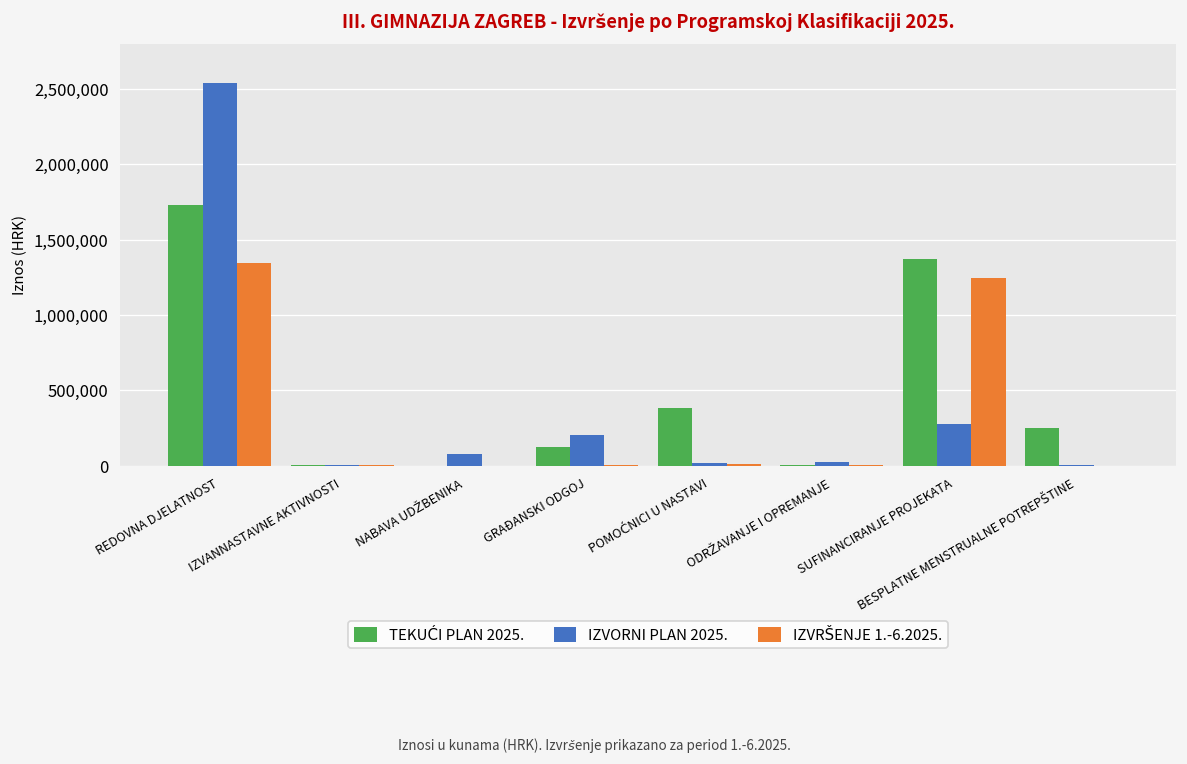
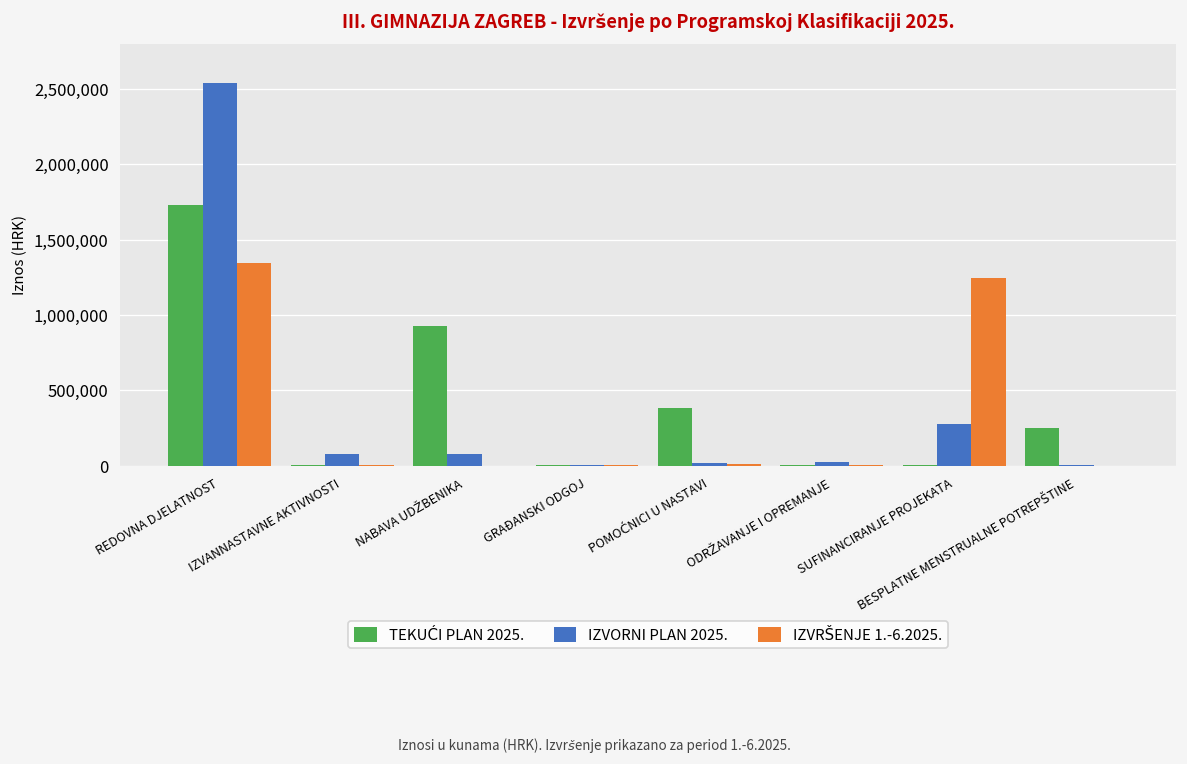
  {
    "TEKUĆI PLAN 2025.": {
      "REDOVNA DJELATNOST": "1,730,000",
-     "NABAVA UDŽBENIKA": "0",
-     "GRAĐANSKI ODGOJ": "130,000",
+     "NABAVA UDŽBENIKA": "930,000",
+     "GRAĐANSKI ODGOJ": "0",
      "POMOĆNICI U NASTAVI": "380,000",
-     "SUFINANCIRANJE PROJEKATA": "1,370,000",
+     "SUFINANCIRANJE PROJEKATA": "0",
      "BESPLATNE MENSTRUALNE POTREPŠTINE": "250,000"
    },
    "IZVORNI PLAN 2025.": {
      "REDOVNA DJELATNOST": "2,540,000",
-     "IZVANNASTAVNE AKTIVNOSTI": "10,000",
+     "IZVANNASTAVNE AKTIVNOSTI": "70,000",
      "NABAVA UDŽBENIKA": "80,000",
-     "GRAĐANSKI ODGOJ": "200,000",
+     "GRAĐANSKI ODGOJ": "0",
      "ODRŽAVANJE I OPREMANJE": "20,000",
      "SUFINANCIRANJE PROJEKATA": "270,000"
    },
    "IZVRŠENJE 1.-6.2025.": {
      "REDOVNA DJELATNOST": "1,350,000",
      "NABAVA UDŽBENIKA": "0",
      "SUFINANCIRANJE PROJEKATA": "1,250,000",
      "BESPLATNE MENSTRUALNE POTREPŠTINE": "0"
    }
  }
